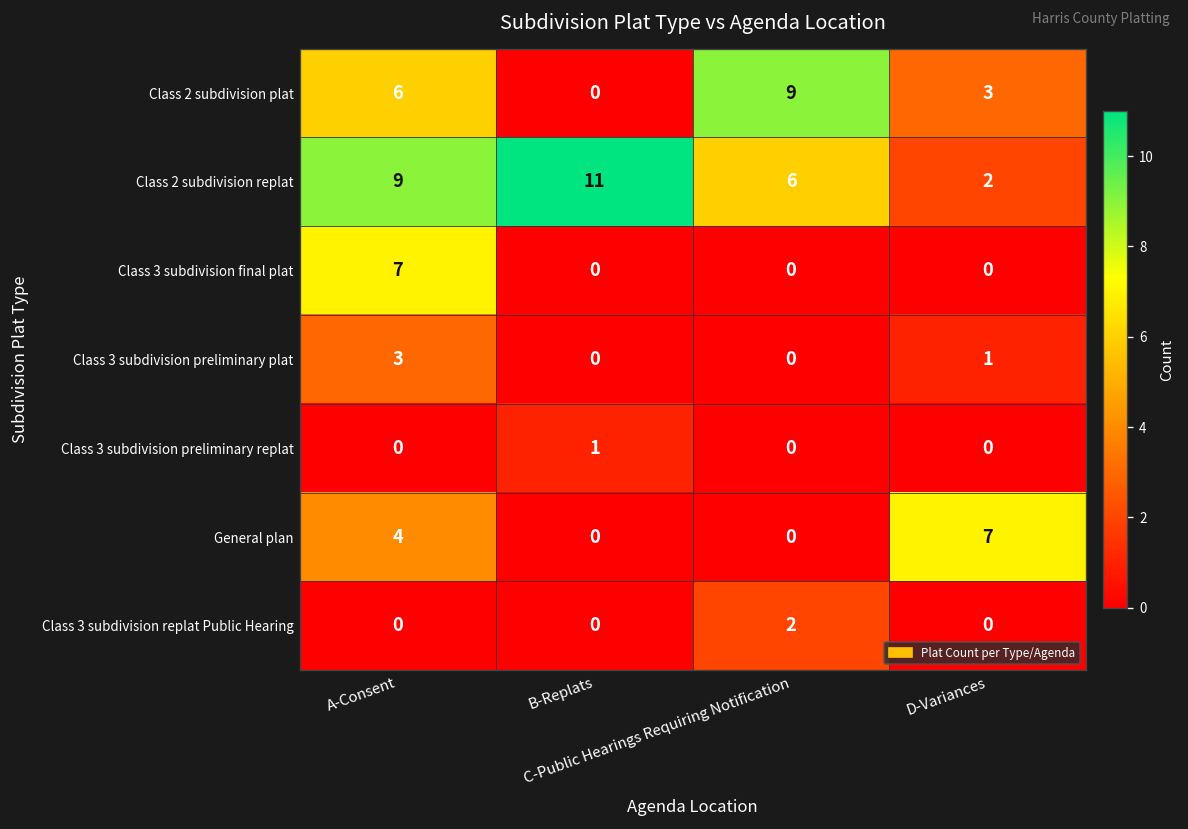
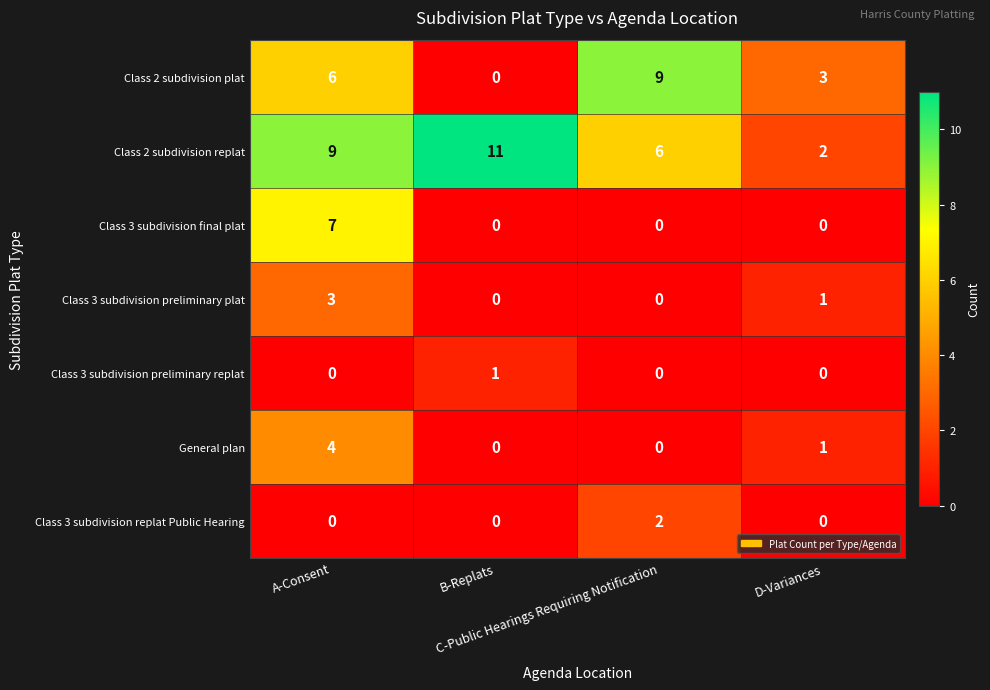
  {
    "Class 2 subdivision plat": {
      "A-Consent": 6,
      "B-Replats": 0,
      "C-Public Hearings Requiring Notification": 9,
      "D-Variances": 3
    },
    "Class 2 subdivision replat": {
      "A-Consent": 9,
      "B-Replats": 11,
      "C-Public Hearings Requiring Notification": 6,
      "D-Variances": 2
    },
    "Class 3 subdivision final plat": {
      "A-Consent": 7,
      "B-Replats": 0,
      "C-Public Hearings Requiring Notification": 0,
      "D-Variances": 0
    },
    "Class 3 subdivision preliminary plat": {
      "A-Consent": 3,
      "B-Replats": 0,
      "C-Public Hearings Requiring Notification": 0,
      "D-Variances": 1
    },
    "Class 3 subdivision preliminary replat": {
      "A-Consent": 0,
      "B-Replats": 1,
      "C-Public Hearings Requiring Notification": 0,
      "D-Variances": 0
    },
    "General plan": {
      "A-Consent": 4,
      "B-Replats": 0,
      "C-Public Hearings Requiring Notification": 0,
-     "D-Variances": 7
+     "D-Variances": 1
    },
    "Class 3 subdivision replat Public Hearing": {
      "A-Consent": 0,
      "B-Replats": 0,
      "C-Public Hearings Requiring Notification": 2,
      "D-Variances": 0
    }
  }
